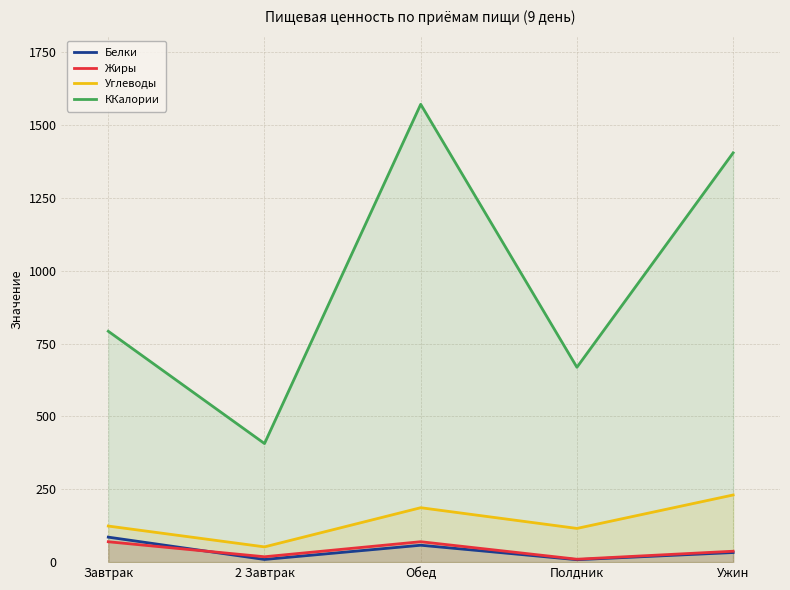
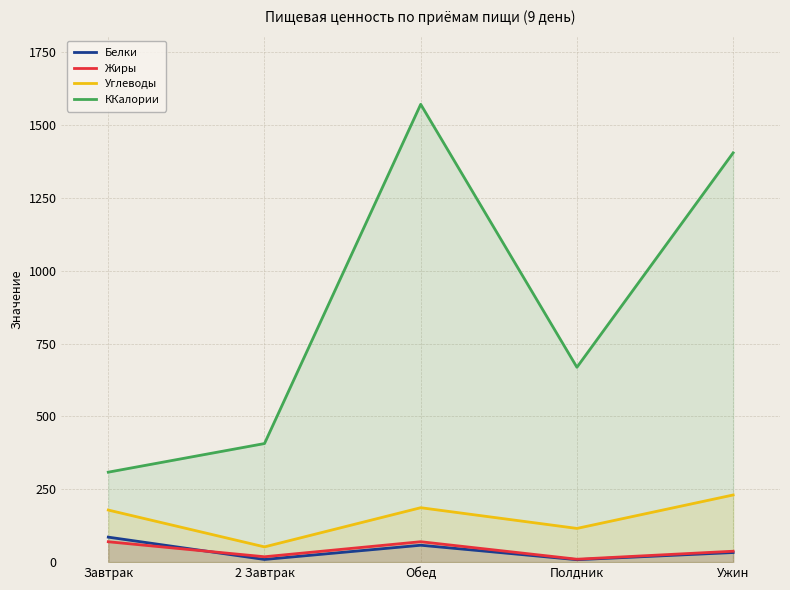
  {
    "Белки": {
      "Завтрак": 90,
      "2 Завтрак": 10,
      "Обед": 60
    },
    "Жиры": {
      "Завтрак": 70,
      "2 Завтрак": 20,
      "Обед": 70
    },
    "Углеводы": {
-     "Завтрак": 120,
+     "Завтрак": 180,
      "2 Завтрак": 50,
      "Обед": 190,
      "Полдник": 120,
      "Ужин": 230
    },
    "ККалории": {
-     "Завтрак": 790,
+     "Завтрак": 310,
      "2 Завтрак": 410,
      "Обед": 1570,
      "Полдник": 670,
      "Ужин": 1400
    }
  }
